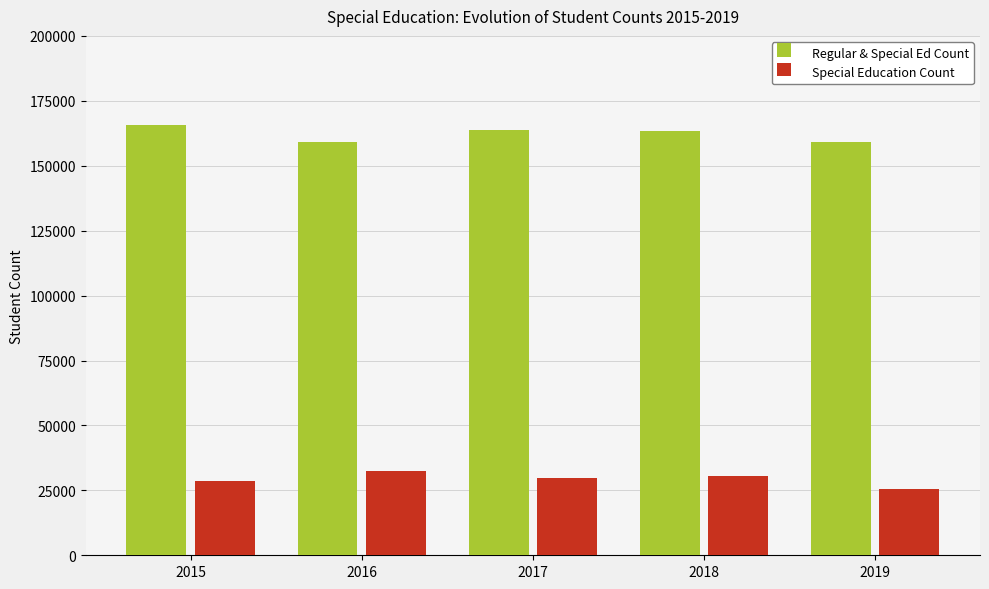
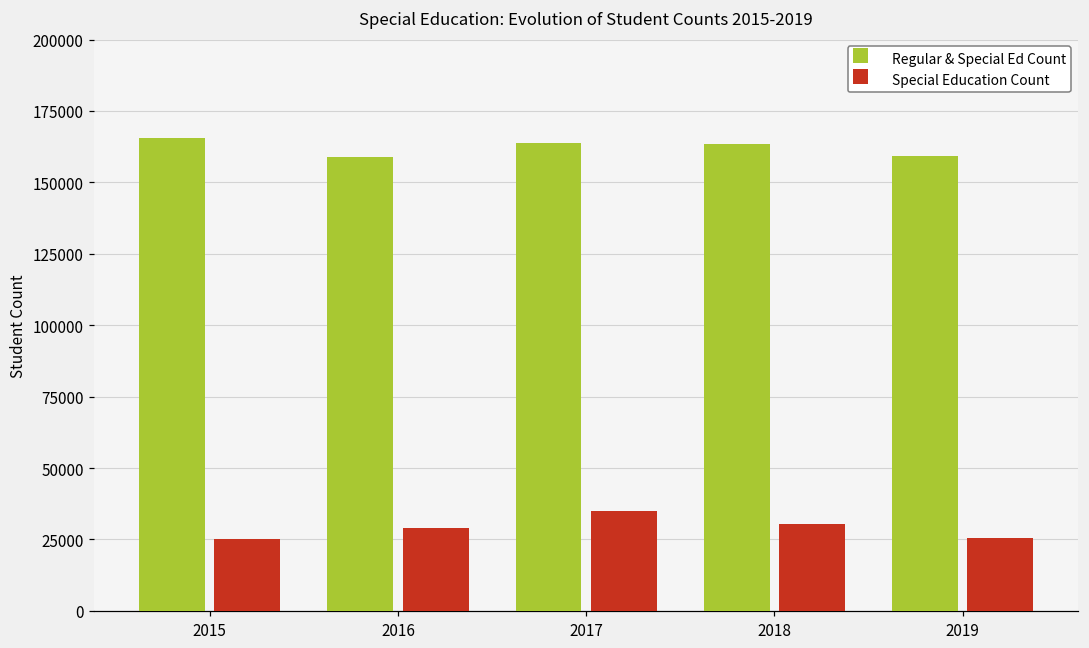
  {
    "Regular & Special Ed Count": {
      "2015": 166000,
      "2016": 159000,
      "2017": 164000,
      "2018": 163000,
      "2019": 159000
    },
    "Special Education Count": {
-     "2015": 29000,
-     "2016": 32000,
-     "2017": 30000,
+     "2015": 25000,
+     "2016": 29000,
+     "2017": 35000,
      "2018": 30000,
      "2019": 26000
    }
  }
